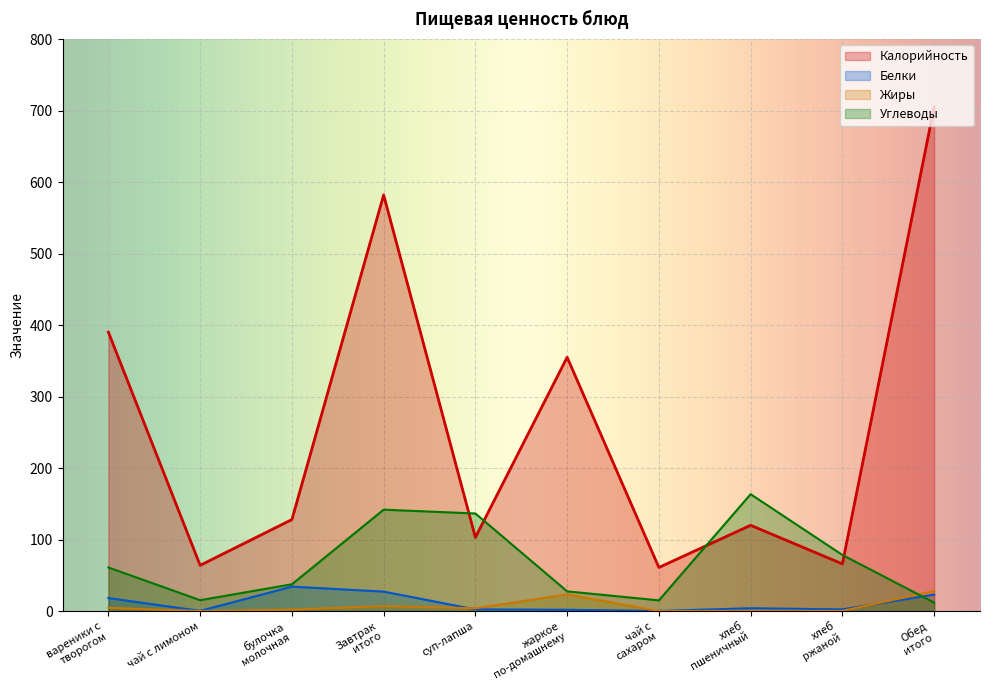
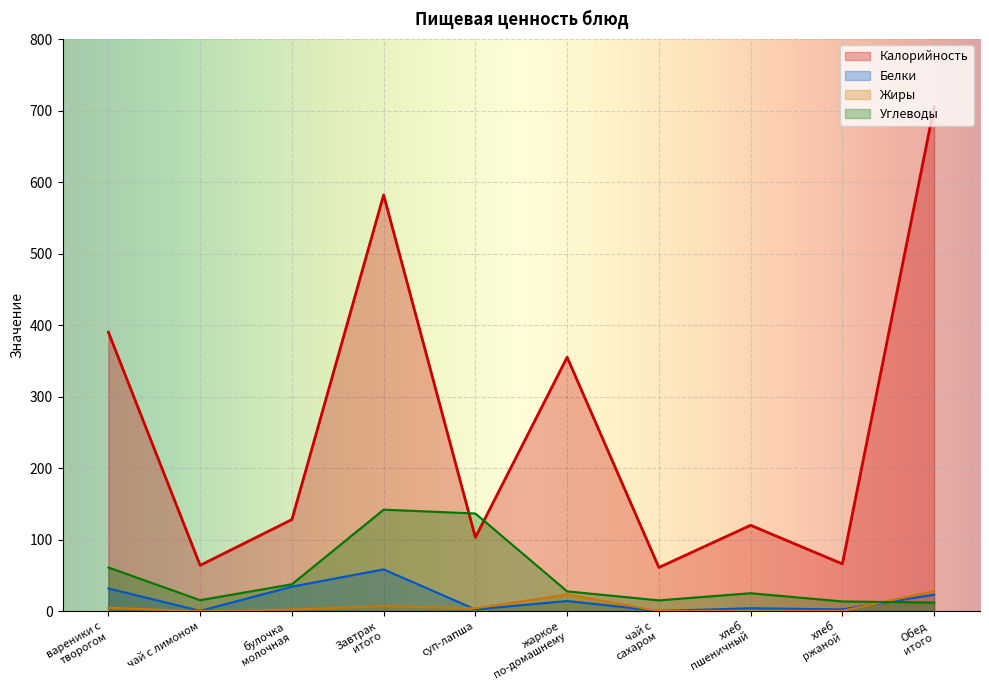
  {
    "Белки": {
-     "вареники с творогом": 20,
-     "Завтрак итого": 30,
-     "жаркое по-домашнему": 0,
+     "вареники с творогом": 30,
+     "Завтрак итого": 60,
+     "жаркое по-домашнему": 10,
      "Обед итого": 20
    },
    "Углеводы": {
      "вареники с творогом": 60,
      "чай с лимоном": 20,
      "Завтрак итого": 140,
      "суп-лапша": 140,
      "жаркое по-домашнему": 30,
      "чай с сахаром": 20,
-     "хлеб пшеничный": 160,
-     "хлеб ржаной": 80,
+     "хлеб пшеничный": 30,
+     "хлеб ржаной": 10,
      "Обед итого": 10
    }
  }
